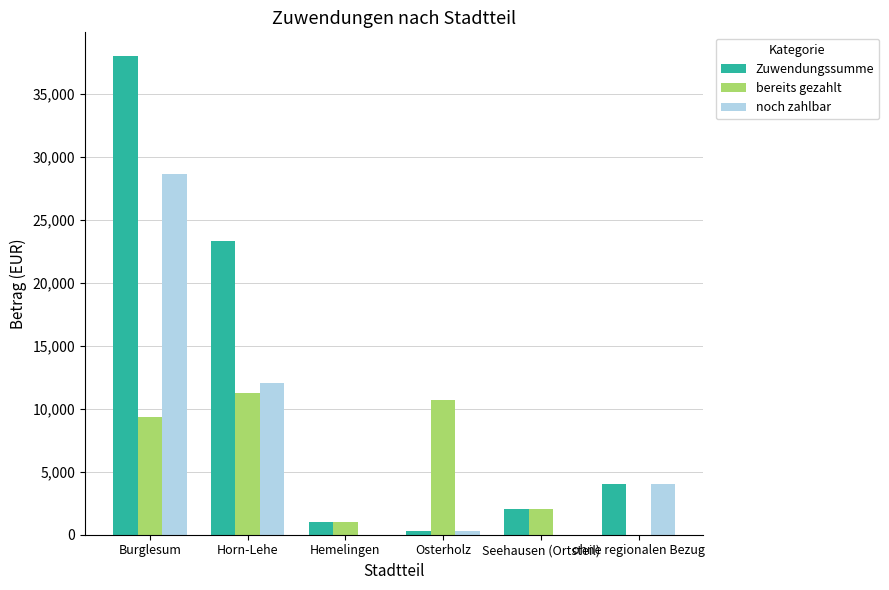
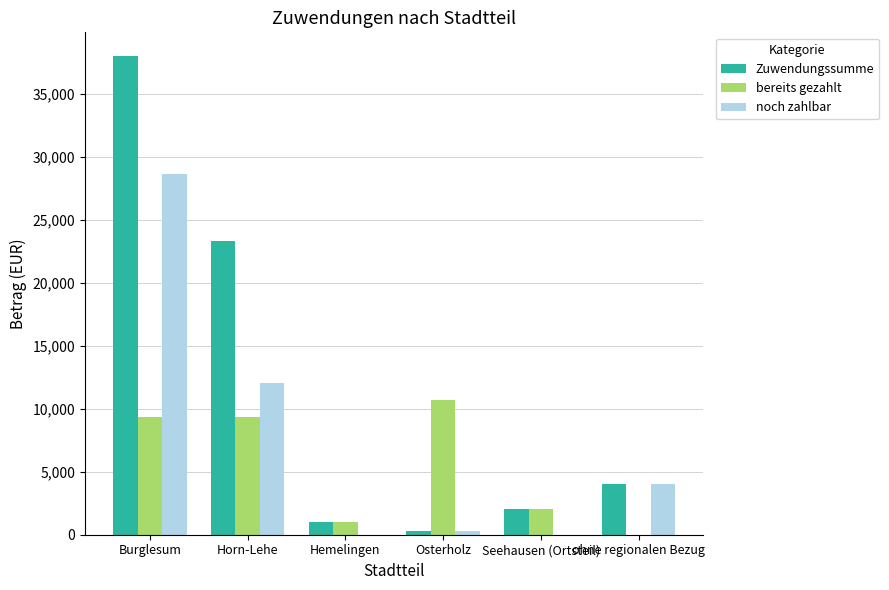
  {
    "bereits gezahlt": {
      "Burglesum": "9,300",
-     "Horn-Lehe": "11,300",
+     "Horn-Lehe": "9,300",
      "Hemelingen": "1,000",
      "Osterholz": "10,700"
    }
  }
